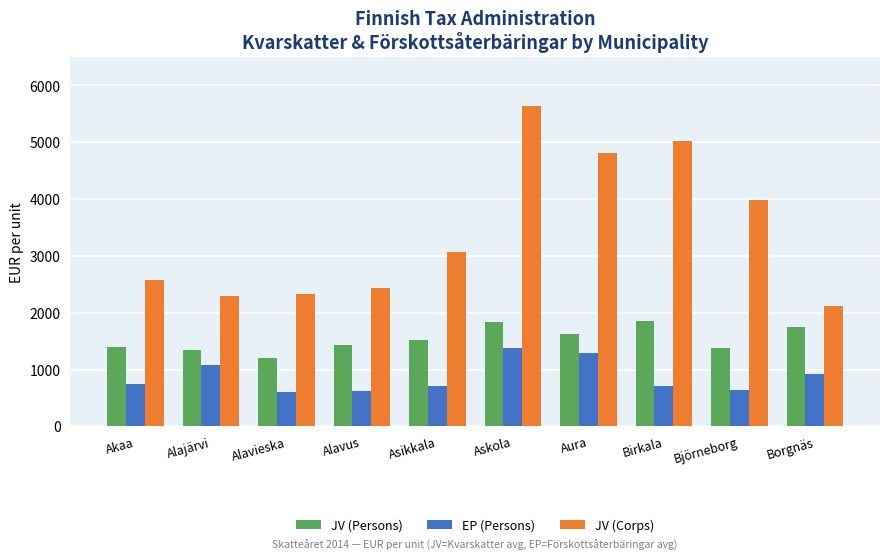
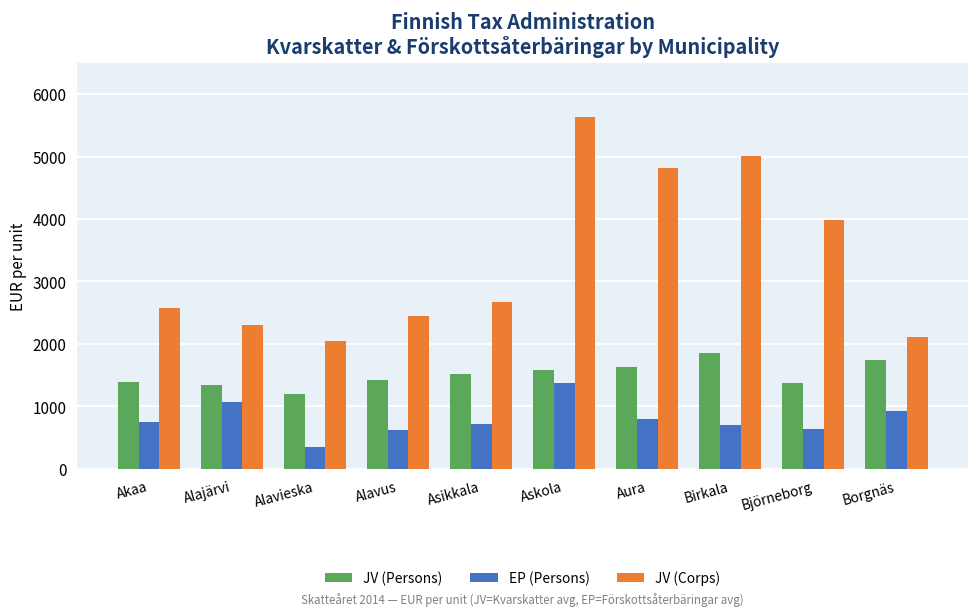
  {
    "JV (Persons)": {
      "Akaa": 1400,
      "Alajärvi": 1300,
      "Alavieska": 1200,
      "Alavus": 1400,
      "Asikkala": 1500,
-     "Askola": 1800,
+     "Askola": 1600,
      "Aura": 1600,
      "Birkala": 1900,
      "Björneborg": 1400,
      "Borgnäs": 1800
    },
    "EP (Persons)": {
      "Akaa": 700,
      "Alajärvi": 1100,
-     "Alavieska": 600,
+     "Alavieska": 300,
      "Alavus": 600,
      "Asikkala": 700,
      "Askola": 1400,
-     "Aura": 1300,
+     "Aura": 800,
      "Birkala": 700,
      "Björneborg": 600,
      "Borgnäs": 900
    },
    "JV (Corps)": {
      "Akaa": 2600,
      "Alajärvi": 2300,
-     "Alavieska": 2300,
+     "Alavieska": 2000,
      "Alavus": 2400,
-     "Asikkala": 3100,
+     "Asikkala": 2700,
      "Askola": 5600,
      "Aura": 4800,
      "Birkala": 5000,
      "Björneborg": 4000,
      "Borgnäs": 2100
    }
  }
